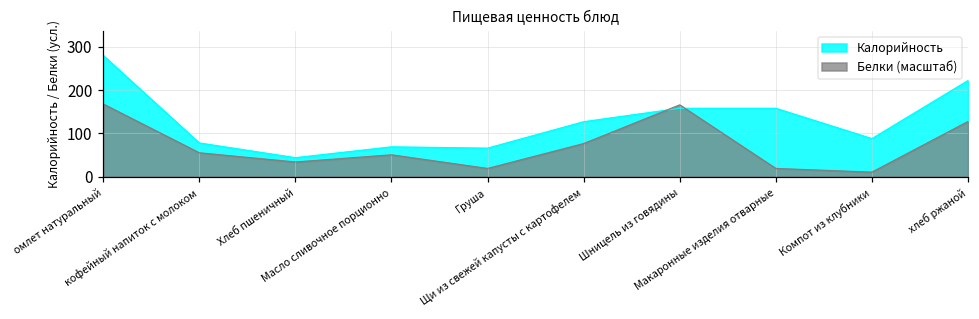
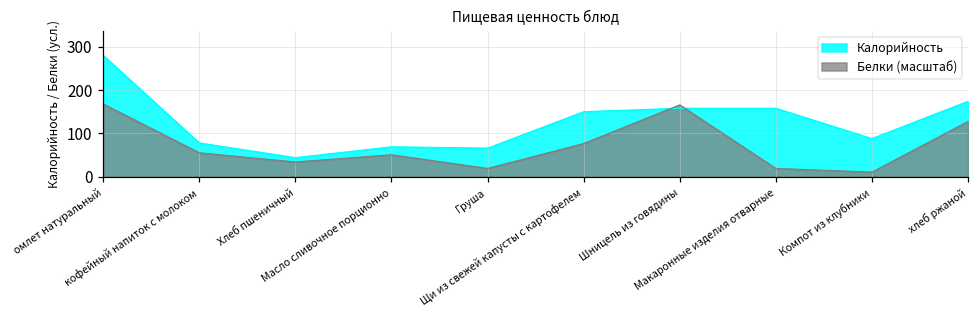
  {
    "Калорийность": {
      "омлет натуральный": 280,
      "кофейный напиток с молоком": 80,
      "Хлеб пшеничный": 40,
      "Масло сливочное порционно": 70,
      "Груша": 70,
-     "Щи из свежей капусты с картофелем": 130,
+     "Щи из свежей капусты с картофелем": 150,
      "Шницель из говядины": 160,
      "Макаронные изделия отварные": 160,
      "Компот из клубники": 90,
-     "хлеб ржаной": 220
+     "хлеб ржаной": 170
    },
    "Белки (масштаб)": {
      "омлет натуральный": 170,
      "кофейный напиток с молоком": 60,
      "Хлеб пшеничный": 30,
      "Масло сливочное порционно": 50,
      "Груша": 20,
      "Щи из свежей капусты с картофелем": 80,
      "Шницель из говядины": 170,
      "Макаронные изделия отварные": 20,
      "Компот из клубники": 10,
      "хлеб ржаной": 130
    }
  }
